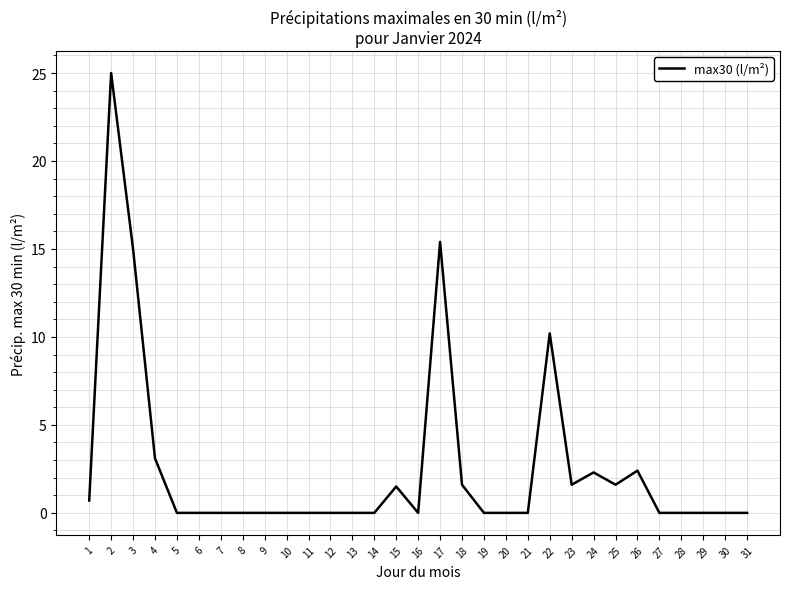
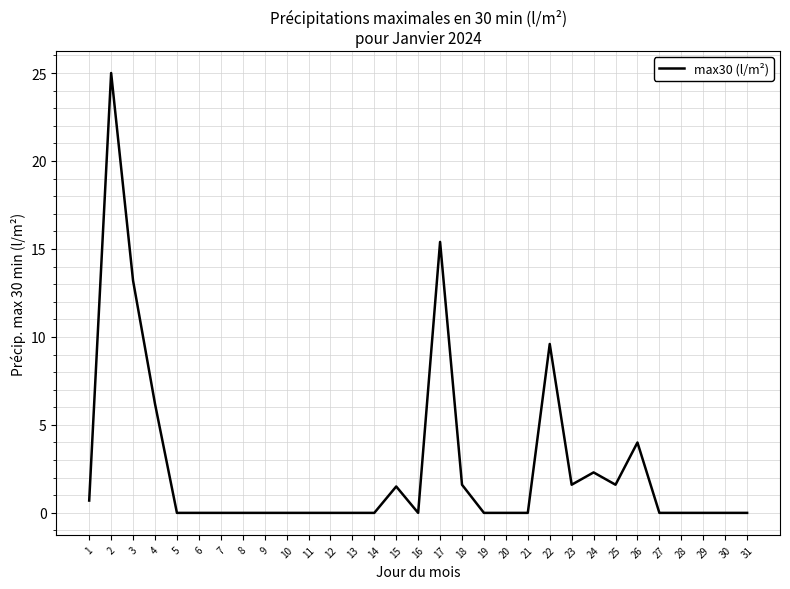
  {
    "1": 0.7,
    "2": 25.0,
-   "3": 15.0,
-   "4": 3.1,
+   "3": 13.2,
+   "4": 6.2,
    "5": 0.0,
    "6": 0.0,
    "7": 0.0,
    "8": 0.0,
    "9": 0.0,
    "10": 0.0,
    "11": 0.0,
    "12": 0.0,
    "13": 0.0,
    "14": 0.0,
    "15": 1.5,
    "16": 0.0,
    "17": 15.4,
    "18": 1.6,
    "19": 0.0,
    "20": 0.0,
    "21": 0.0,
-   "22": 10.2,
+   "22": 9.6,
    "23": 1.6,
    "24": 2.3,
    "25": 1.6,
-   "26": 2.4,
+   "26": 4.0,
    "27": 0.0,
    "28": 0.0,
    "29": 0.0,
    "30": 0.0,
    "31": 0.0
  }
